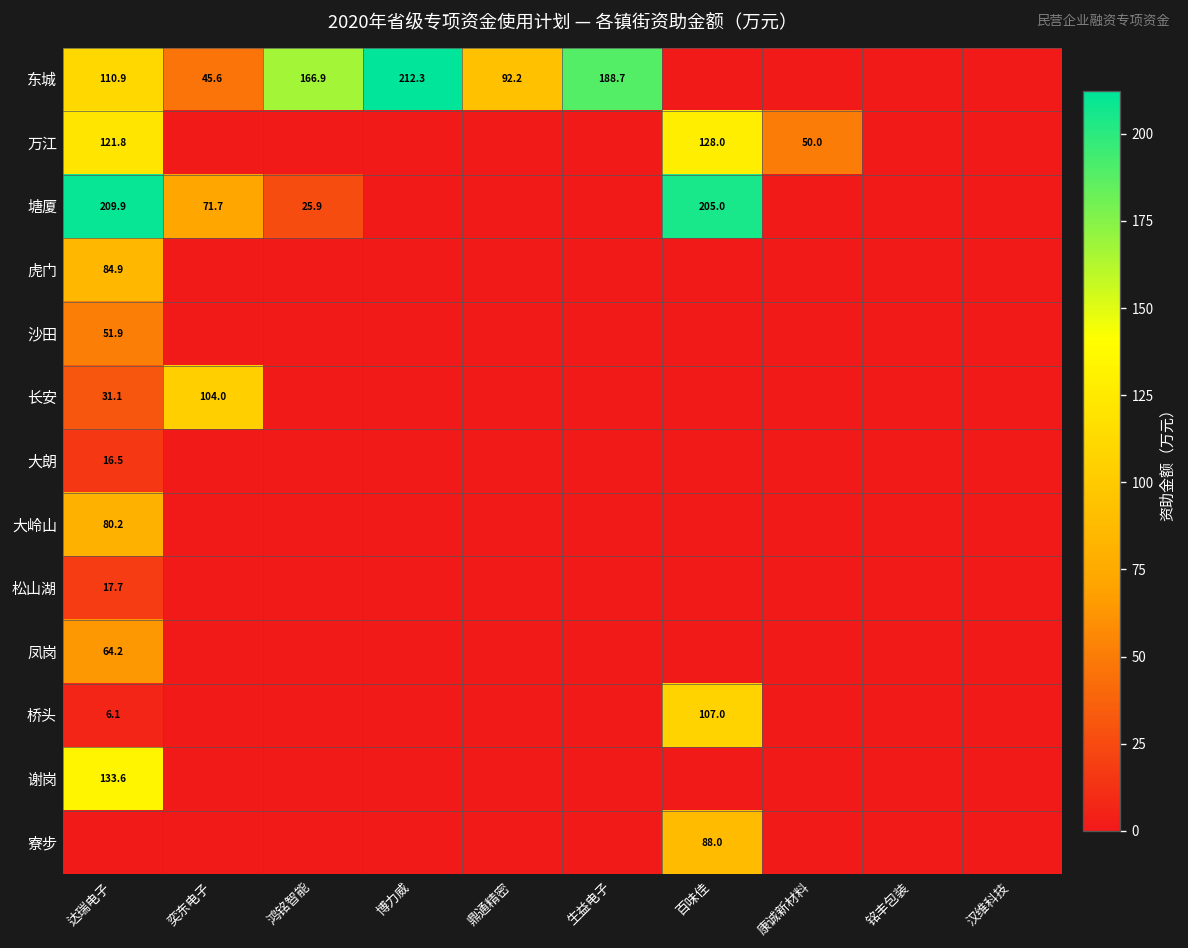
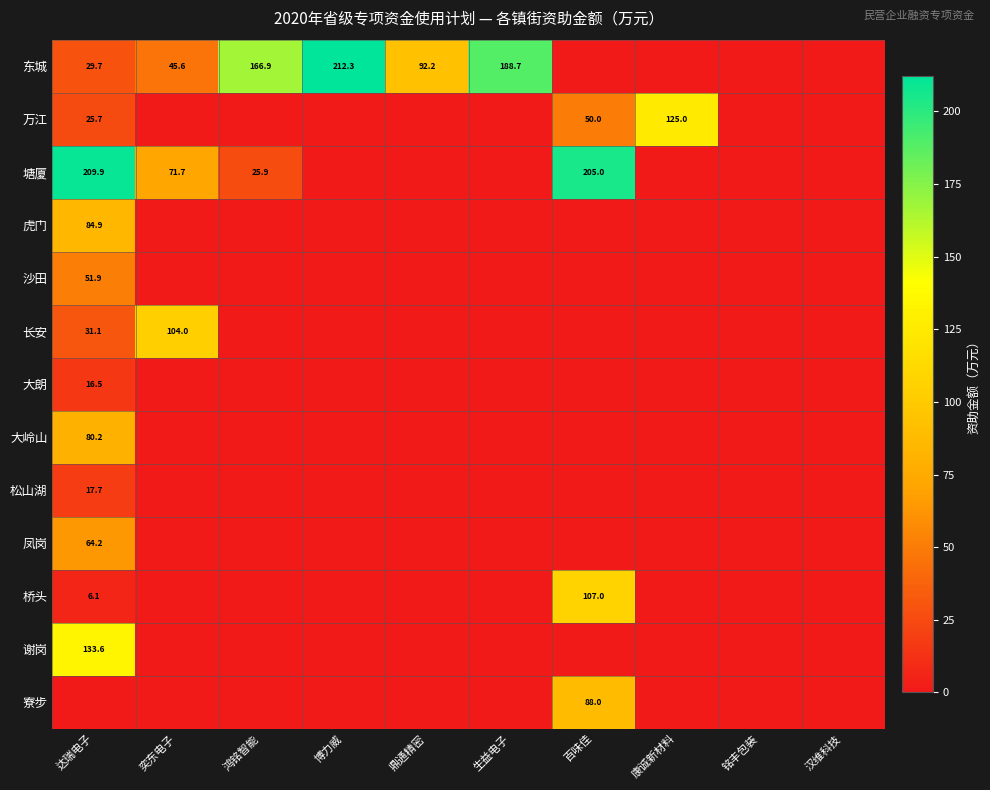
  {
    "东城": {
-     "达瑞电子": 110.9,
+     "达瑞电子": 29.7,
      "奕东电子": 45.6,
      "鸿铭智能": 166.9,
      "博力威": 212.3,
      "鼎通精密": 92.2,
      "生益电子": 188.7
    },
    "万江": {
-     "达瑞电子": 121.8,
-     "百味佳": 128.0,
-     "康诚新材料": 50.0
+     "达瑞电子": 25.7,
+     "百味佳": 50.0,
+     "康诚新材料": 125.0
    },
    "塘厦": {
      "达瑞电子": 209.9,
      "奕东电子": 71.7,
      "鸿铭智能": 25.9,
      "百味佳": 205.0
    },
    "虎门": {
      "达瑞电子": 84.9
    },
    "沙田": {
      "达瑞电子": 51.9
    },
    "长安": {
      "达瑞电子": 31.1,
      "奕东电子": 104.0
    },
    "大朗": {
      "达瑞电子": 16.5
    },
    "大岭山": {
      "达瑞电子": 80.2
    },
    "松山湖": {
      "达瑞电子": 17.7
    },
    "凤岗": {
      "达瑞电子": 64.2
    },
    "桥头": {
      "达瑞电子": 6.1,
      "百味佳": 107.0
    },
    "谢岗": {
      "达瑞电子": 133.6
    },
    "寮步": {
      "百味佳": 88.0
    }
  }
